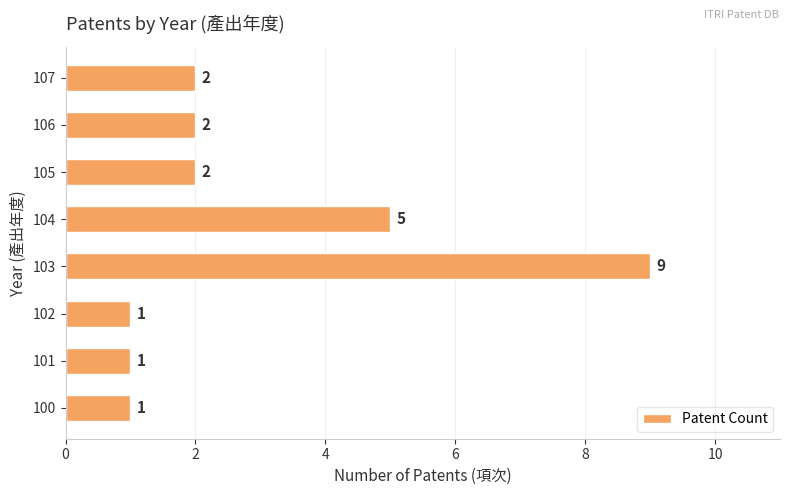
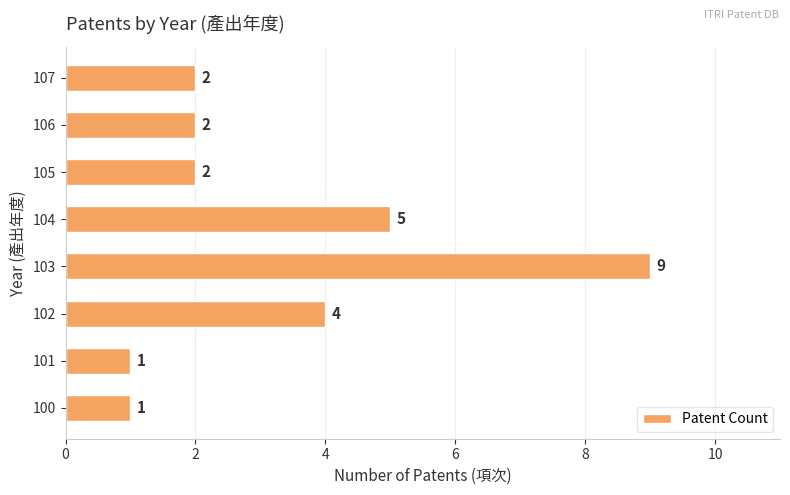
  {
    "107": 2,
    "106": 2,
    "105": 2,
    "104": 5,
    "103": 9,
-   "102": 1,
+   "102": 4,
    "101": 1,
    "100": 1
  }
